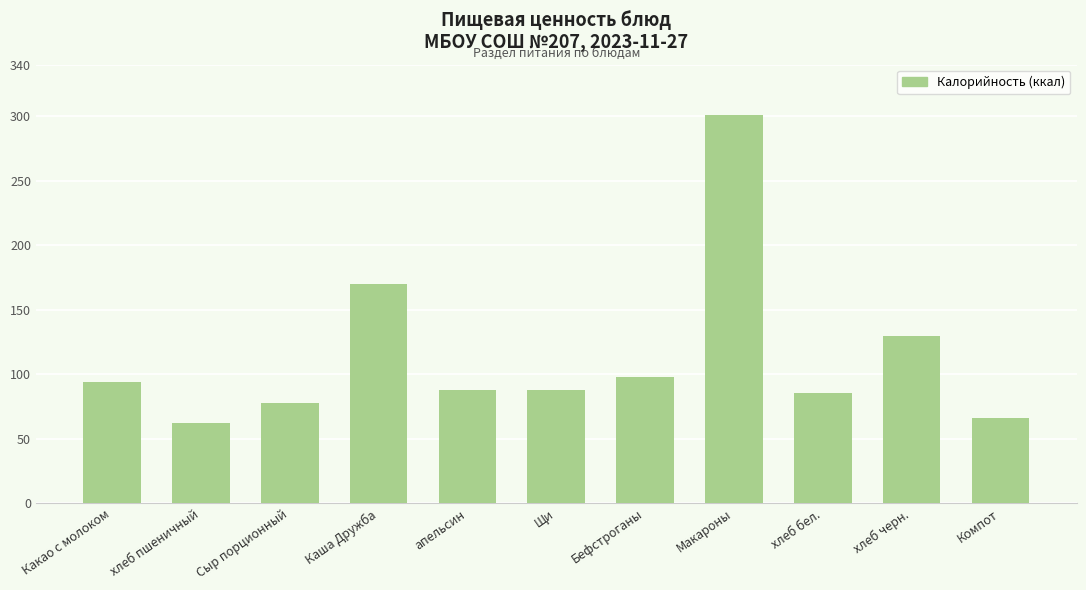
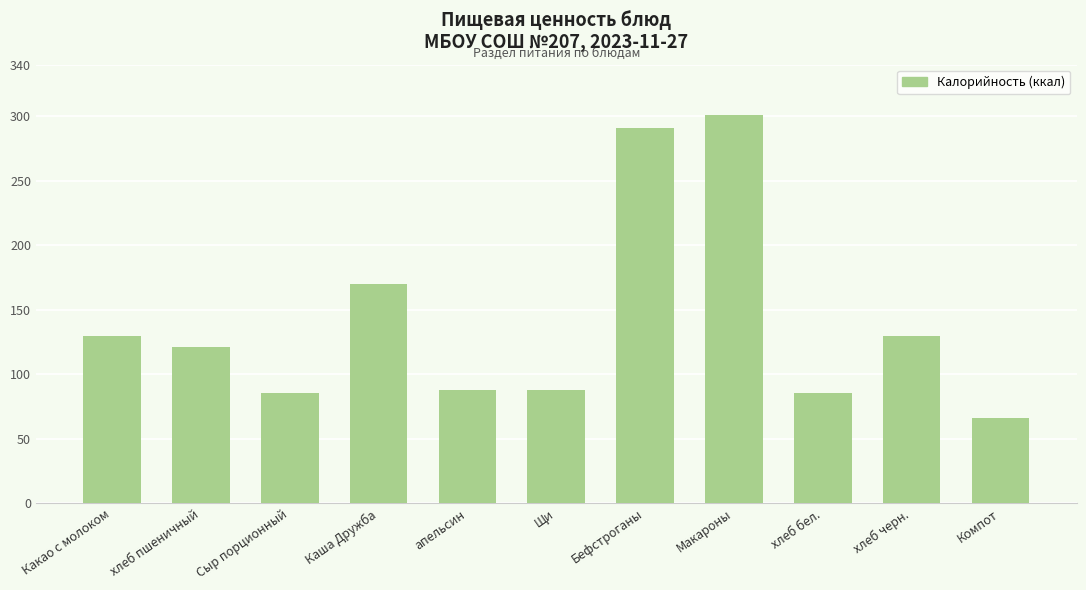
  {
-   "Какао с молоком": 94,
-   "хлеб пшеничный": 62,
-   "Сыр порционный": 77,
+   "Какао с молоком": 130,
+   "хлеб пшеничный": 121,
+   "Сыр порционный": 86,
    "Каша Дружба": 170,
    "апельсин": 87,
    "Щи": 88,
-   "Бефстроганы": 98,
+   "Бефстроганы": 291,
    "Макароны": 301,
    "хлеб бел.": 85,
    "хлеб черн.": 129,
    "Компот": 66
  }
